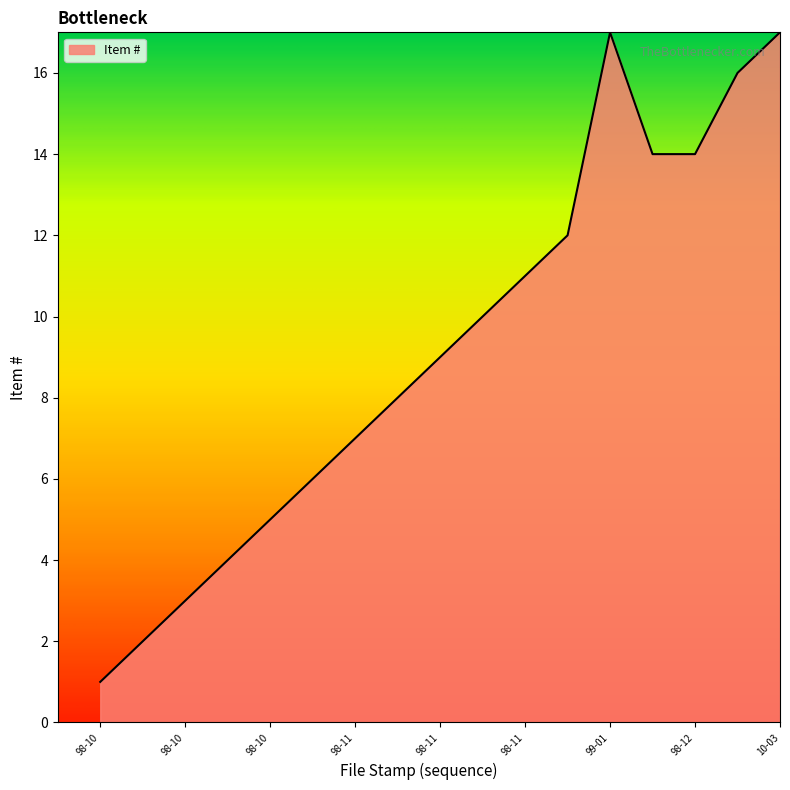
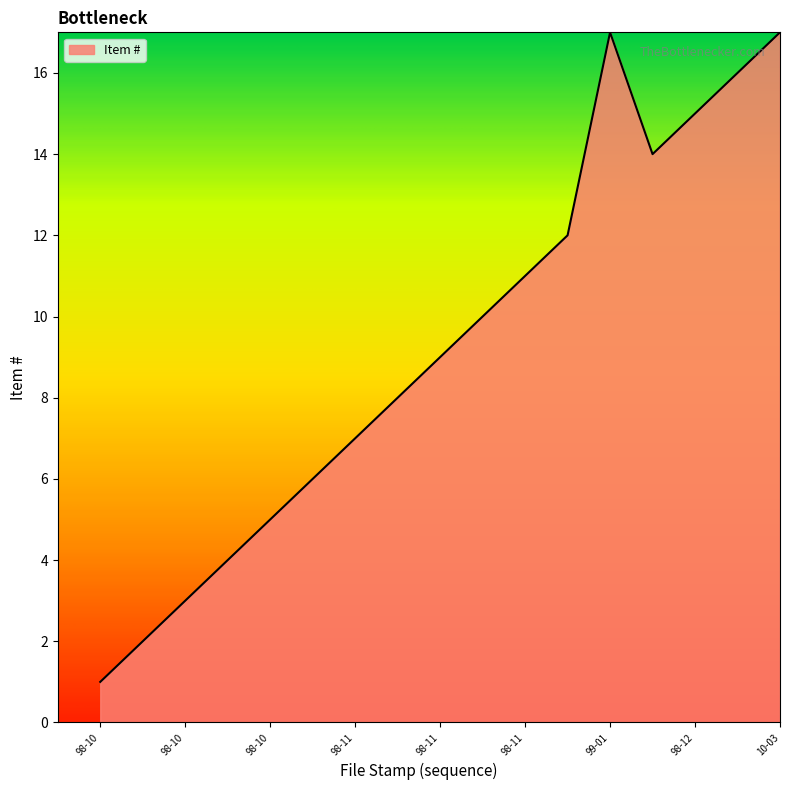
  {
    "99-01": 17,
-   "98-12": 14,
+   "98-12": 15,
    "10-03": 17
  }
